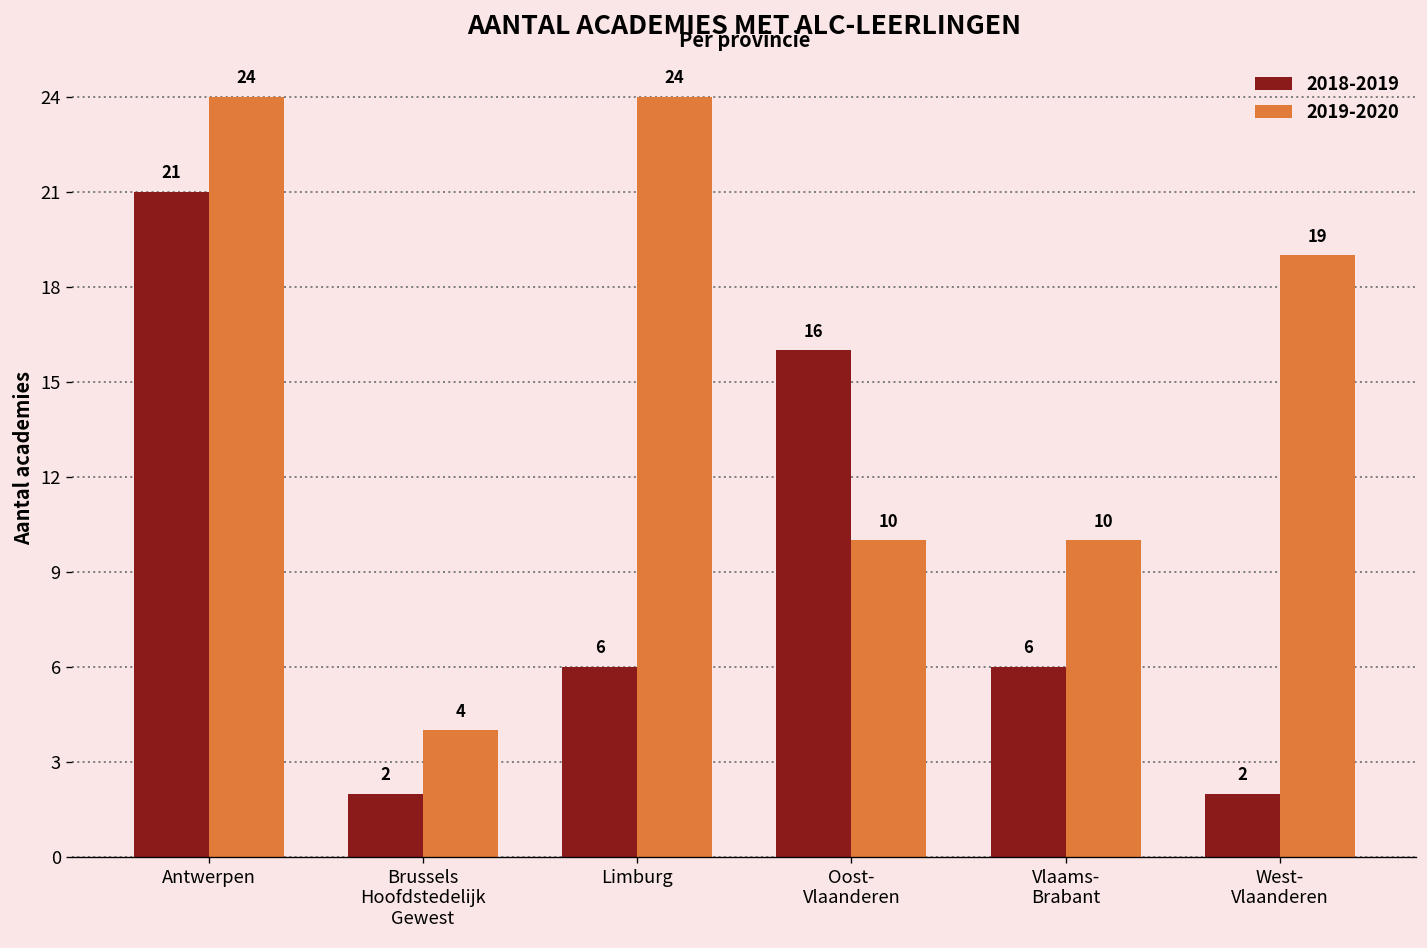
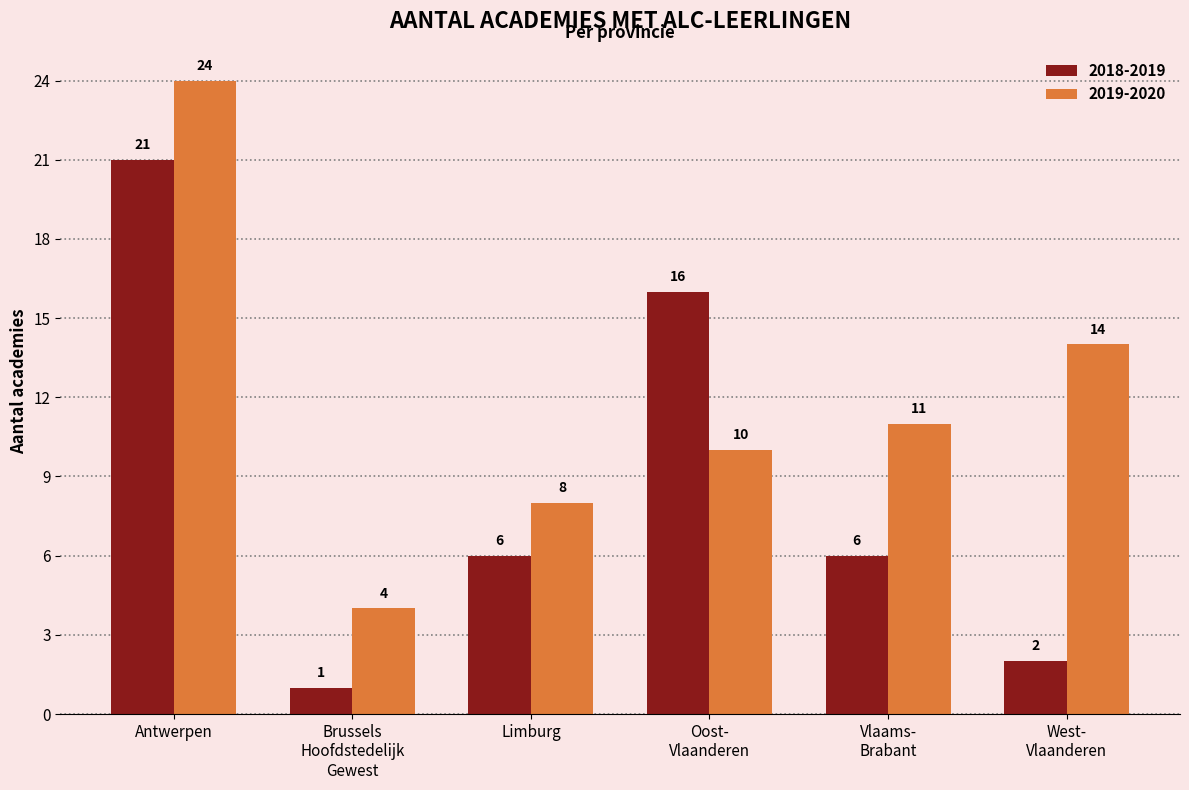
  {
    "2018-2019": {
      "Antwerpen": 21,
-     "Brussels Hoofdstedelijk Gewest": 2,
+     "Brussels Hoofdstedelijk Gewest": 1,
      "Limburg": 6,
      "Oost- Vlaanderen": 16,
      "Vlaams- Brabant": 6,
      "West- Vlaanderen": 2
    },
    "2019-2020": {
      "Antwerpen": 24,
      "Brussels Hoofdstedelijk Gewest": 4,
-     "Limburg": 24,
+     "Limburg": 8,
      "Oost- Vlaanderen": 10,
-     "Vlaams- Brabant": 10,
-     "West- Vlaanderen": 19
+     "Vlaams- Brabant": 11,
+     "West- Vlaanderen": 14
    }
  }
